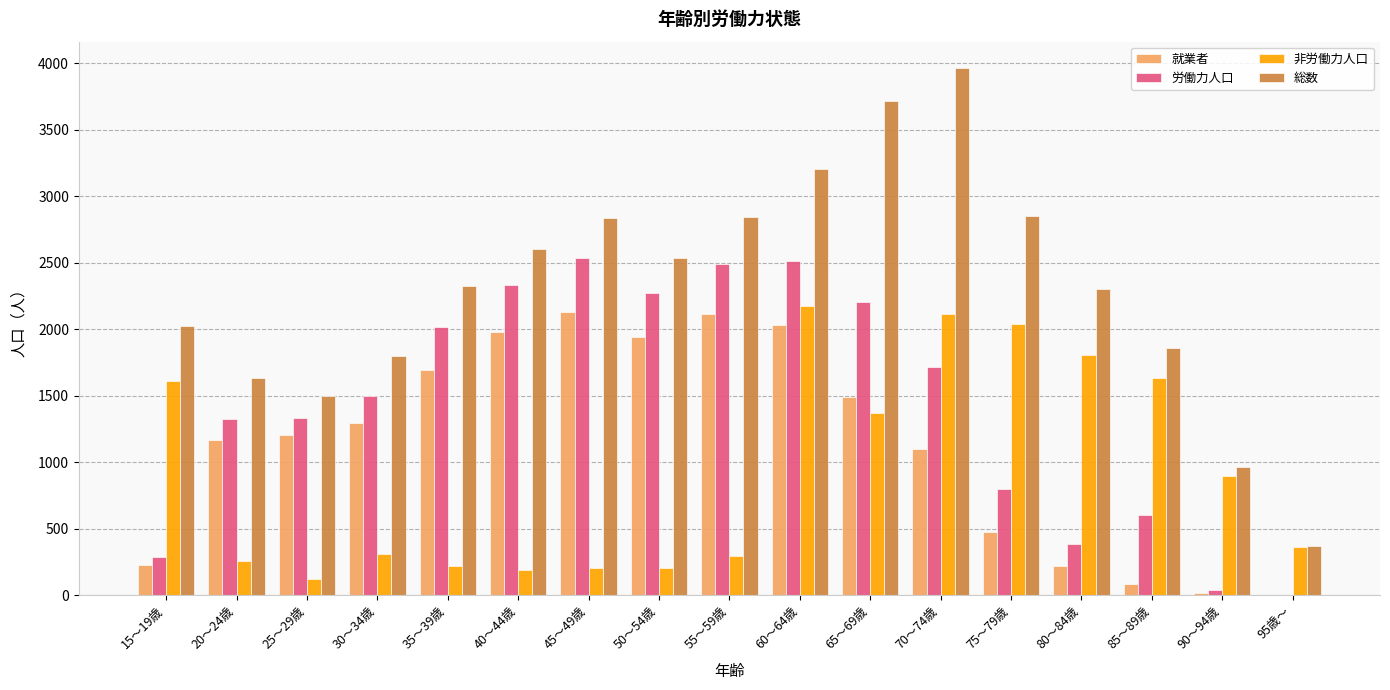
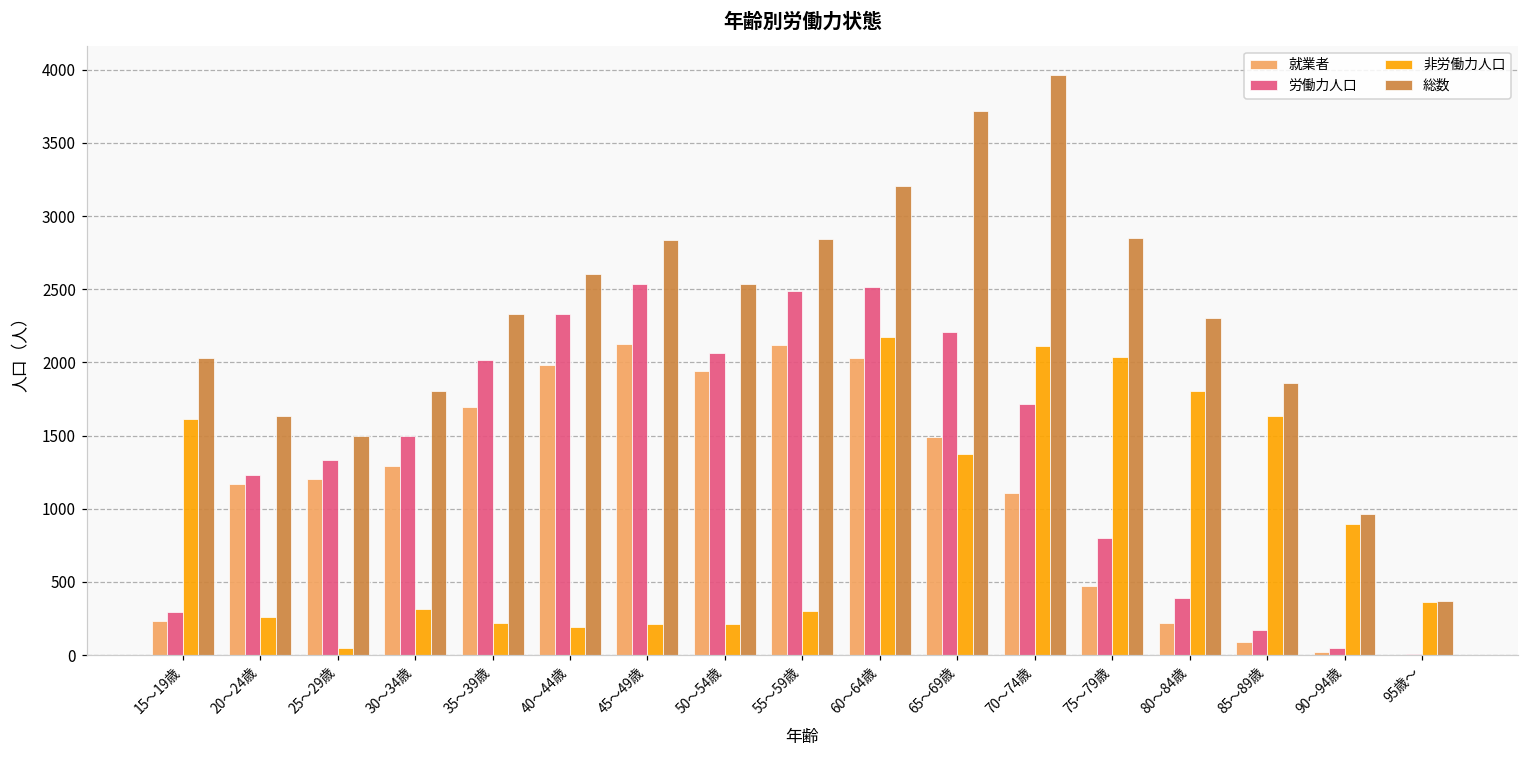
  {
    "労働力人口": {
      "15～19歳": 290,
-     "20～24歳": 1330,
+     "20～24歳": 1230,
      "25～29歳": 1330,
      "30～34歳": 1500,
      "35～39歳": 2020,
      "40～44歳": 2330,
      "45～49歳": 2540,
-     "50～54歳": 2270,
+     "50～54歳": 2070,
      "55～59歳": 2490,
      "60～64歳": 2520,
      "65～69歳": 2210,
      "70～74歳": 1720,
      "75～79歳": 800,
      "80～84歳": 390,
-     "85～89歳": 610,
+     "85～89歳": 170,
      "90～94歳": 50
    },
    "非労働力人口": {
      "15～19歳": 1610,
      "20～24歳": 260,
-     "25～29歳": 120,
+     "25～29歳": 50,
      "30～34歳": 320,
      "35～39歳": 220,
      "40～44歳": 190,
      "45～49歳": 210,
      "50～54歳": 210,
      "55～59歳": 300,
      "60～64歳": 2170,
      "65～69歳": 1370,
      "70～74歳": 2110,
      "75～79歳": 2040,
      "80～84歳": 1810,
      "85～89歳": 1630,
      "90～94歳": 900,
      "95歳～": 360
    }
  }
